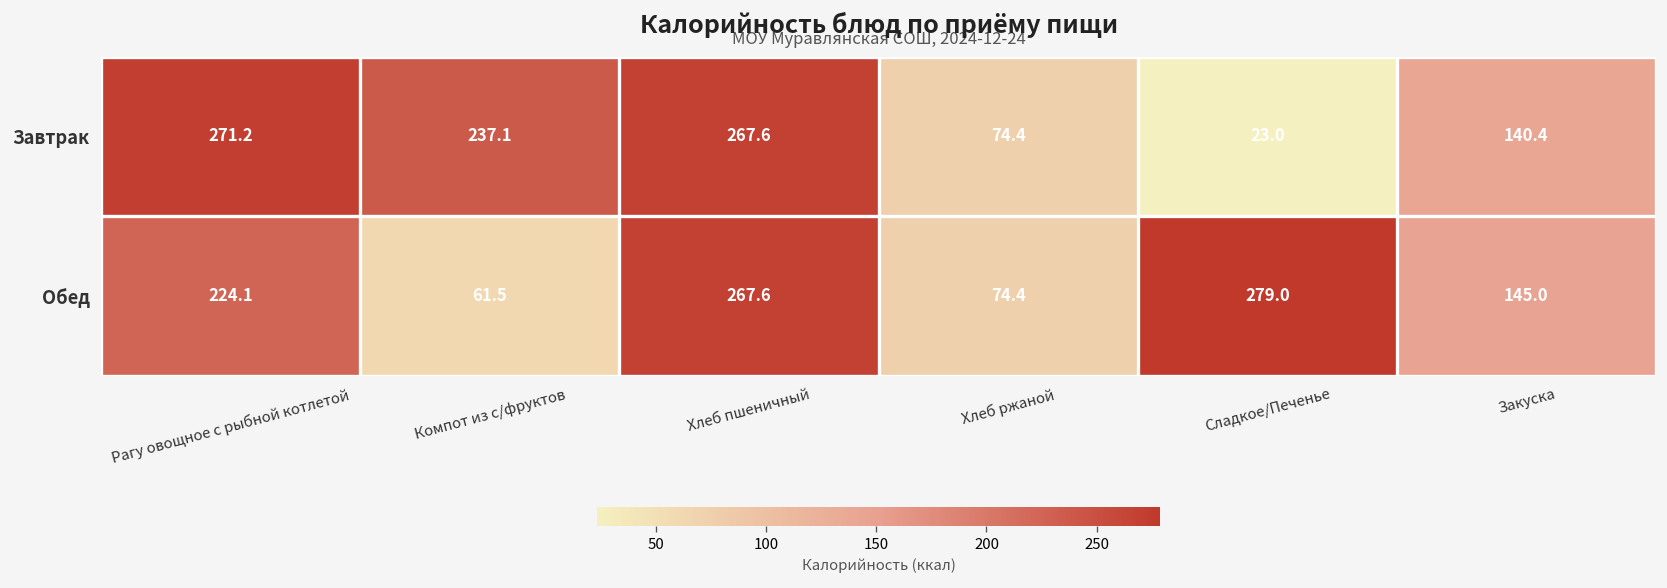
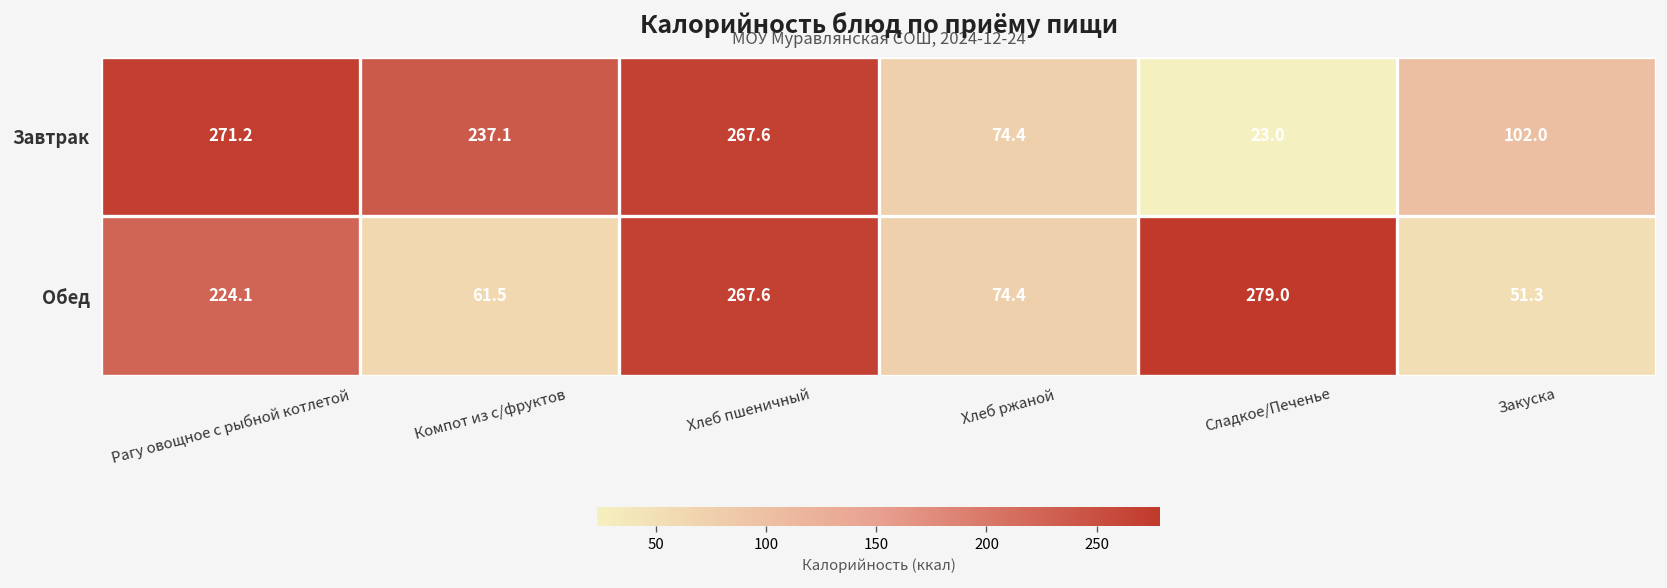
  {
    "Завтрак": {
      "Рагу овощное с рыбной котлетой": 271.2,
      "Компот из с/фруктов": 237.1,
      "Хлеб пшеничный": 267.6,
      "Хлеб ржаной": 74.4,
      "Сладкое/Печенье": 23.0,
-     "Закуска": 140.4
+     "Закуска": 102.0
    },
    "Обед": {
      "Рагу овощное с рыбной котлетой": 224.1,
      "Компот из с/фруктов": 61.5,
      "Хлеб пшеничный": 267.6,
      "Хлеб ржаной": 74.4,
      "Сладкое/Печенье": 279.0,
-     "Закуска": 145.0
+     "Закуска": 51.3
    }
  }
